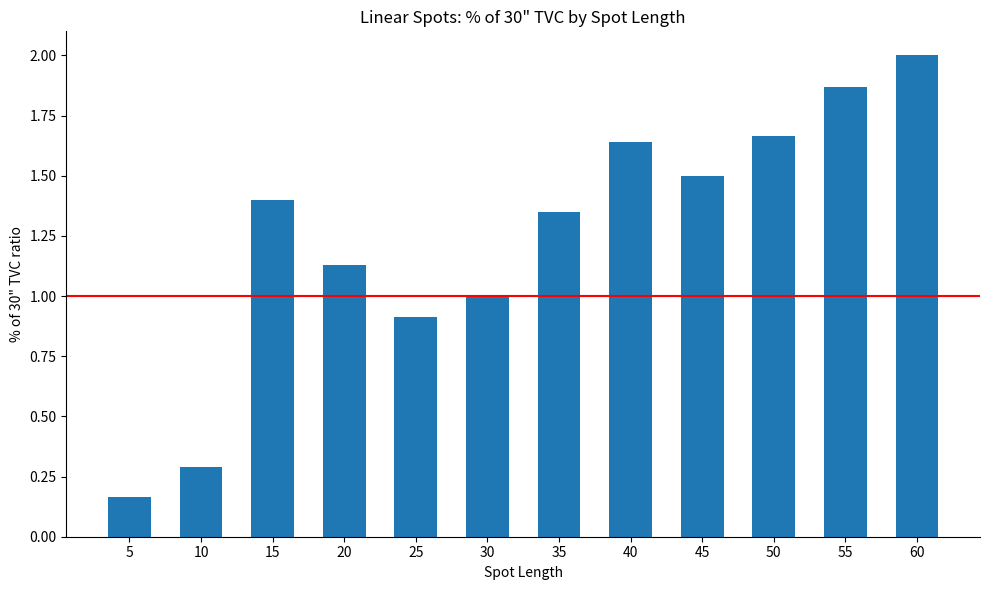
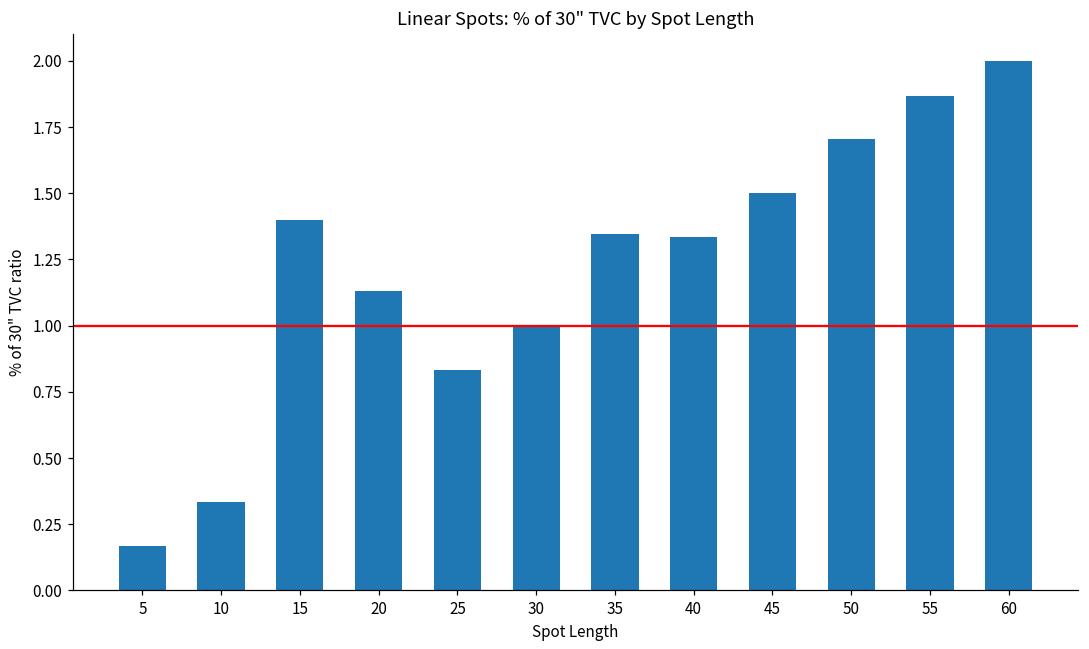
  {
    "5": 0.17,
-   "10": 0.29,
+   "10": 0.33,
    "15": 1.40,
    "20": 1.13,
-   "25": 0.91,
+   "25": 0.83,
    "30": 1.00,
    "35": 1.35,
-   "40": 1.64,
+   "40": 1.33,
    "45": 1.50,
-   "50": 1.67,
+   "50": 1.70,
    "55": 1.87,
    "60": 2.00
  }
